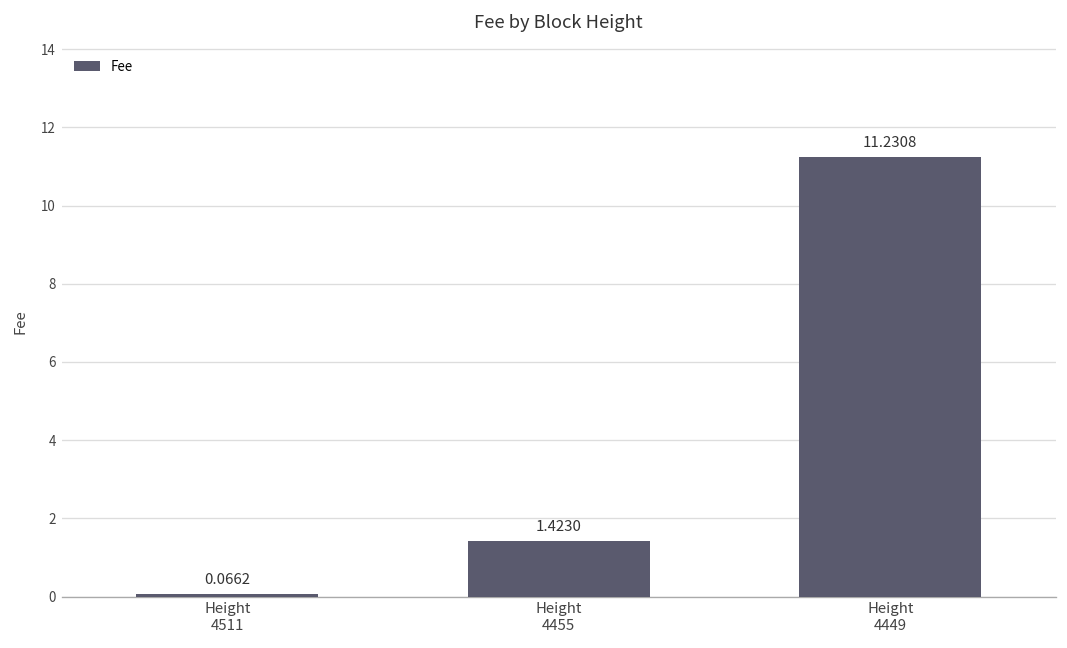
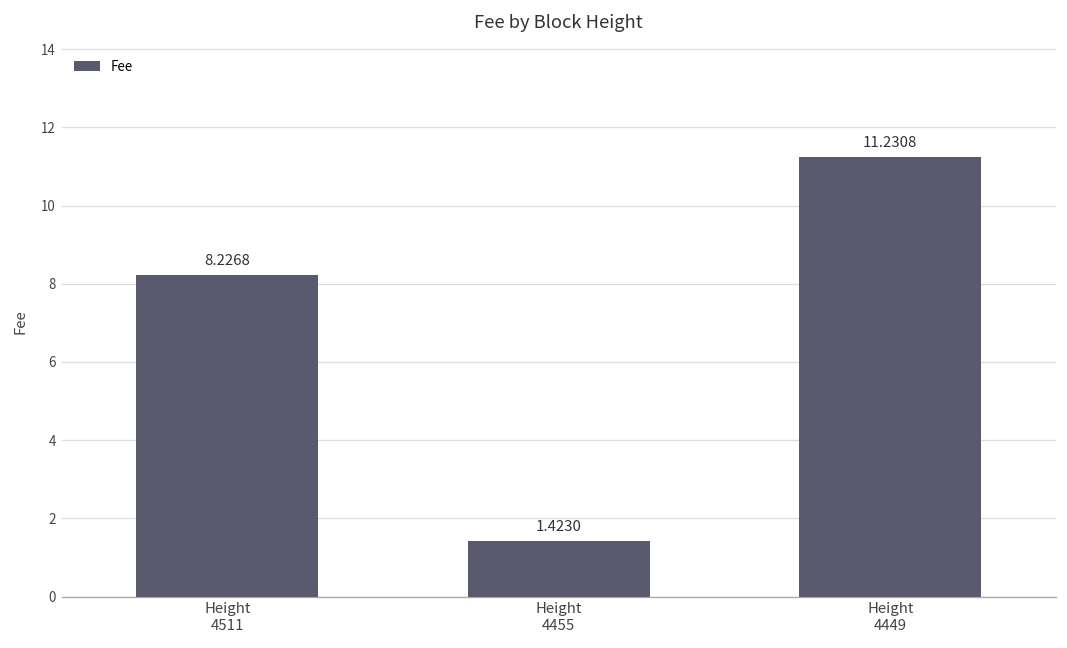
  {
-   "Height 4511": 0.0662,
+   "Height 4511": 8.2268,
    "Height 4455": 1.4230,
    "Height 4449": 11.2308
  }
